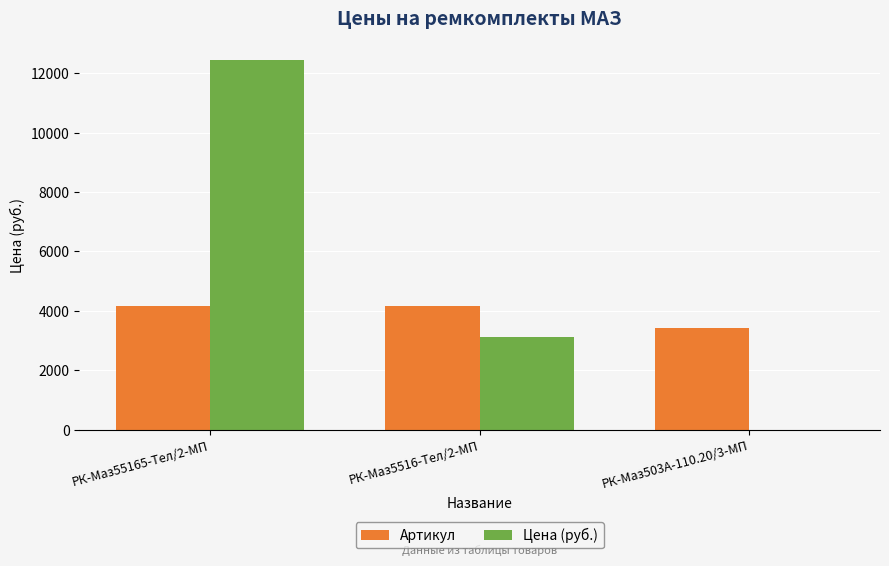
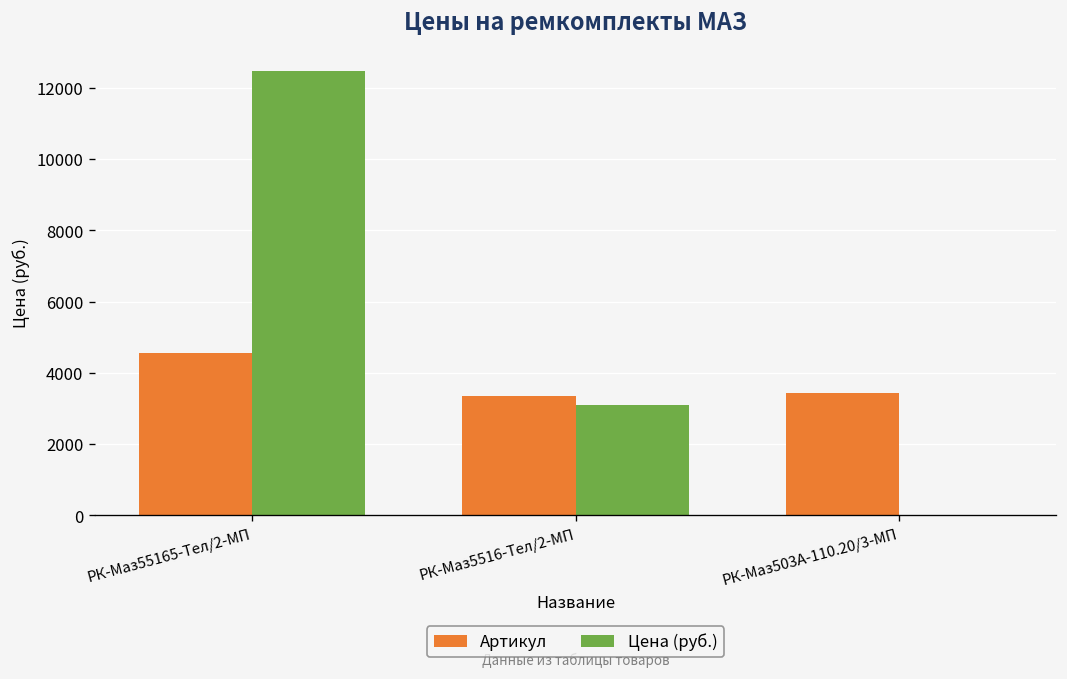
  {
    "Артикул": {
-     "РК-Маз55165-Тел/2-МП": 4200,
-     "РК-Маз5516-Тел/2-МП": 4200,
+     "РК-Маз55165-Тел/2-МП": 4600,
+     "РК-Маз5516-Тел/2-МП": 3300,
      "РК-Маз503А-110.20/3-МП": 3400
    },
    "Цена (руб.)": {
      "РК-Маз55165-Тел/2-МП": 12500,
      "РК-Маз5516-Тел/2-МП": 3100,
      "РК-Маз503А-110.20/3-МП": 0
    }
  }
